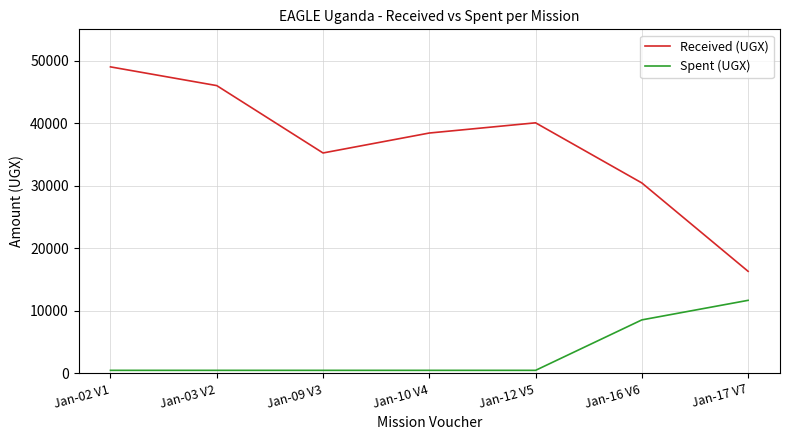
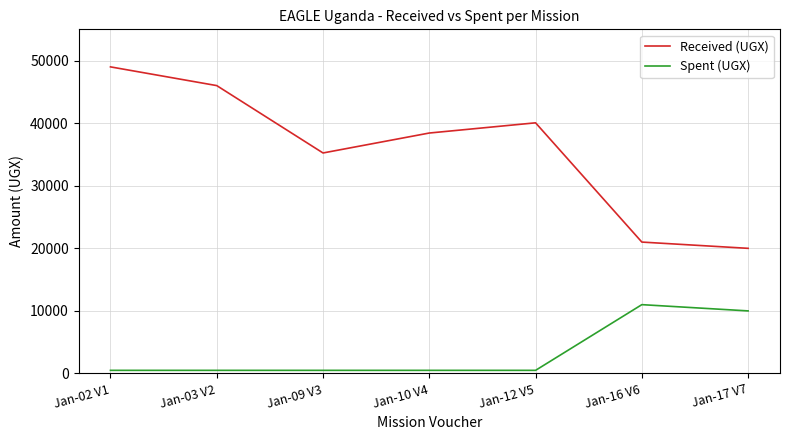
  {
    "Received (UGX)": {
      "Jan-02 V1": 49000,
      "Jan-03 V2": 46000,
      "Jan-09 V3": 35000,
      "Jan-10 V4": 38000,
      "Jan-12 V5": 40000,
-     "Jan-16 V6": 30000,
-     "Jan-17 V7": 16000
+     "Jan-16 V6": 21000,
+     "Jan-17 V7": 20000
    },
    "Spent (UGX)": {
      "Jan-02 V1": 1000,
      "Jan-03 V2": 1000,
      "Jan-09 V3": 1000,
      "Jan-10 V4": 1000,
      "Jan-12 V5": 1000,
-     "Jan-16 V6": 9000,
-     "Jan-17 V7": 12000
+     "Jan-16 V6": 11000,
+     "Jan-17 V7": 10000
    }
  }
